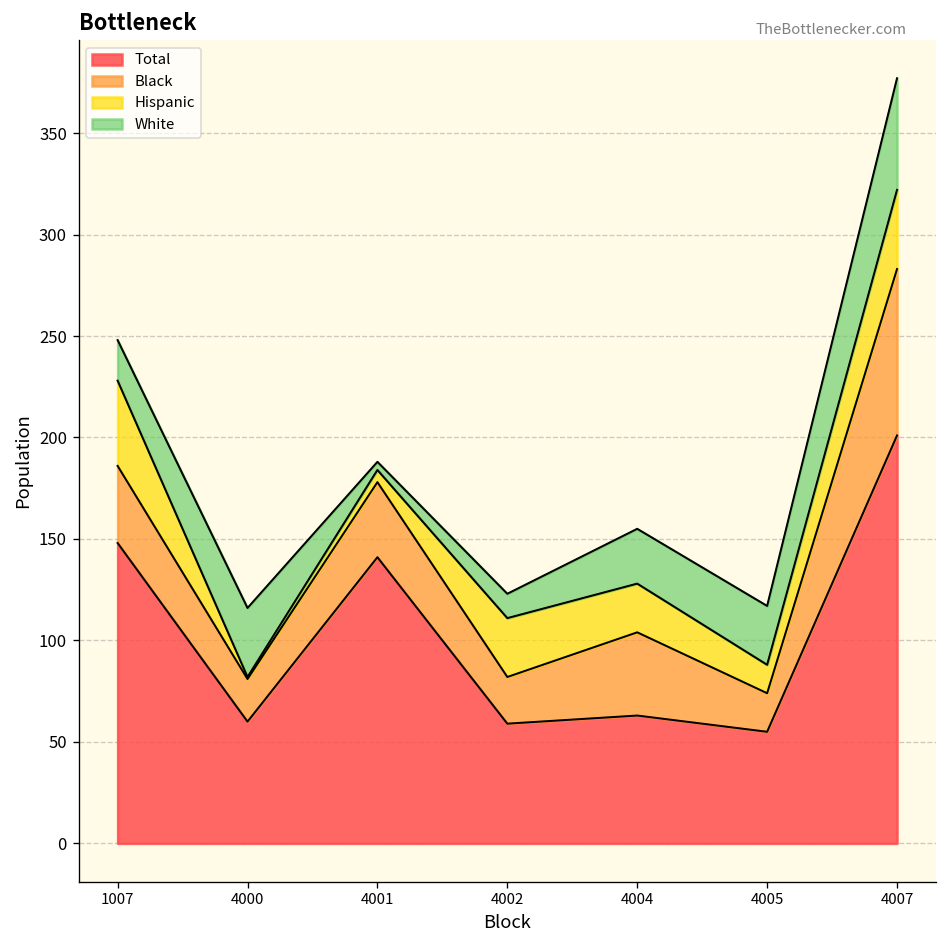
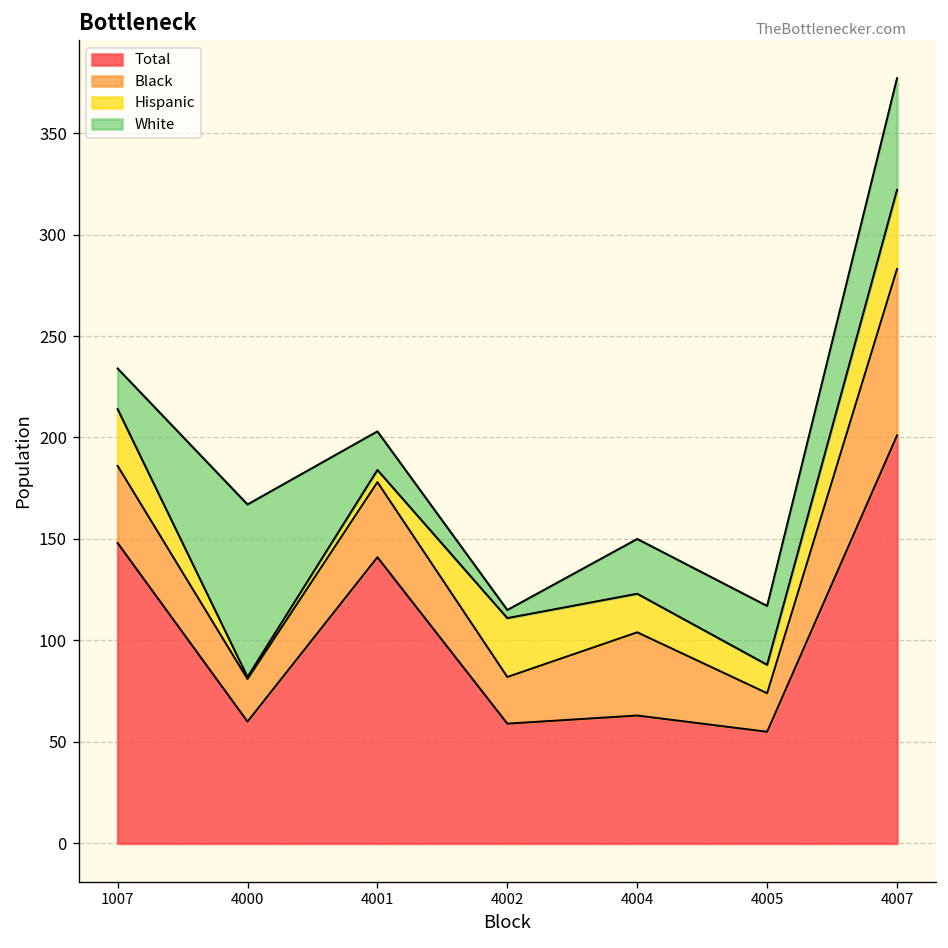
  {
    "Total": {
      "1007": 148,
      "4000": 60,
      "4001": 141,
      "4002": 59,
      "4004": 63,
      "4005": 55,
      "4007": 201
    },
    "Black": {
      "1007": 38,
      "4001": 37,
      "4002": 23,
      "4004": 41,
      "4005": 19,
      "4007": 82
    },
    "Hispanic": {
-     "1007": 42,
+     "1007": 28,
      "4001": 6,
      "4002": 29,
-     "4004": 24,
+     "4004": 19,
      "4005": 14,
      "4007": 39
    },
    "White": {
      "1007": 20,
-     "4000": 34,
-     "4001": 4,
-     "4002": 12,
+     "4000": 85,
+     "4001": 19,
+     "4002": 4,
      "4004": 27,
      "4005": 29,
      "4007": 55
    }
  }
